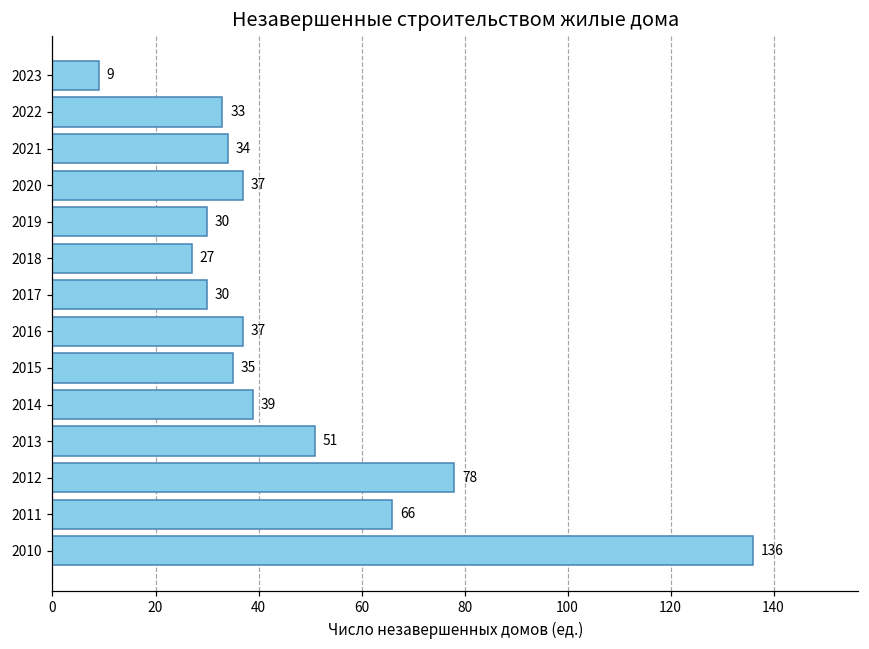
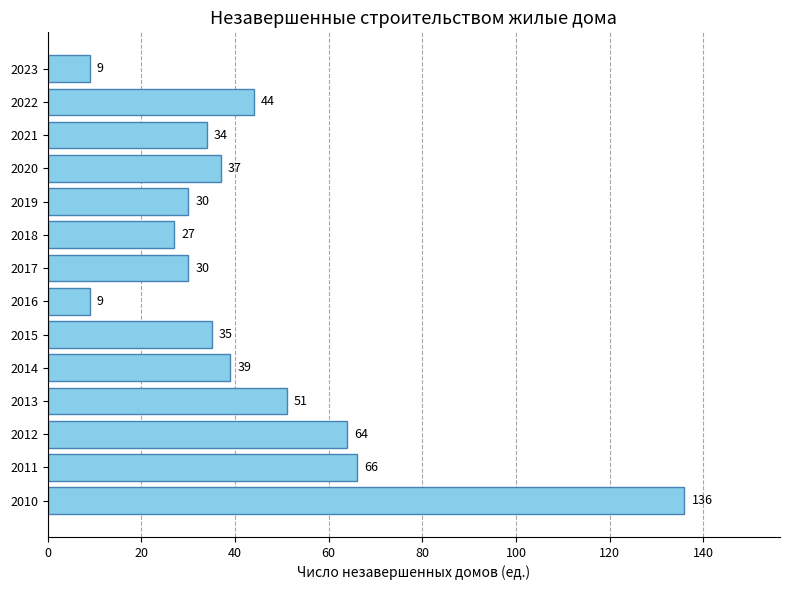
  {
    "2023": 9,
-   "2022": 33,
+   "2022": 44,
    "2021": 34,
    "2020": 37,
    "2019": 30,
    "2018": 27,
    "2017": 30,
-   "2016": 37,
+   "2016": 9,
    "2015": 35,
    "2014": 39,
    "2013": 51,
-   "2012": 78,
+   "2012": 64,
    "2011": 66,
    "2010": 136
  }
